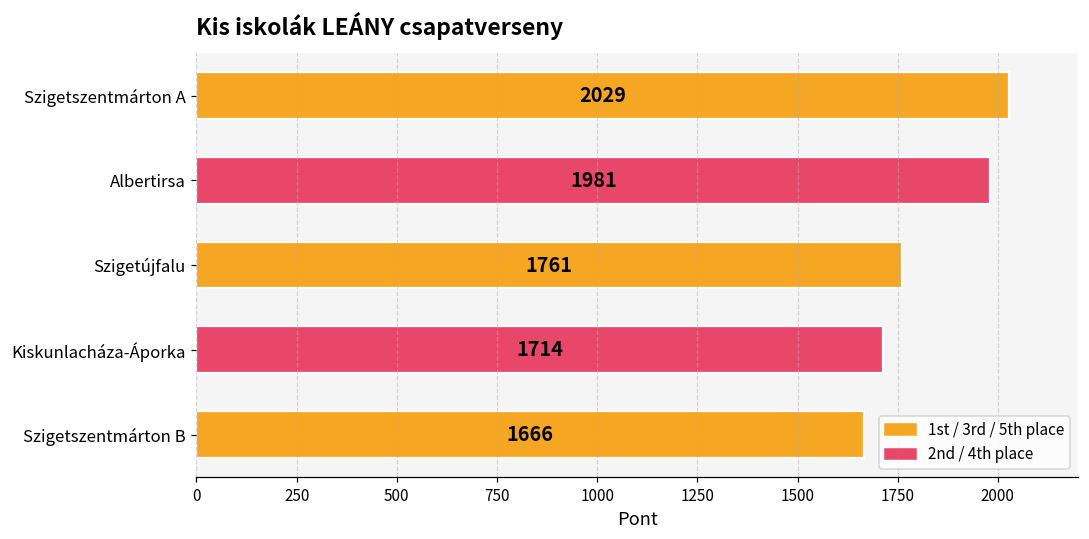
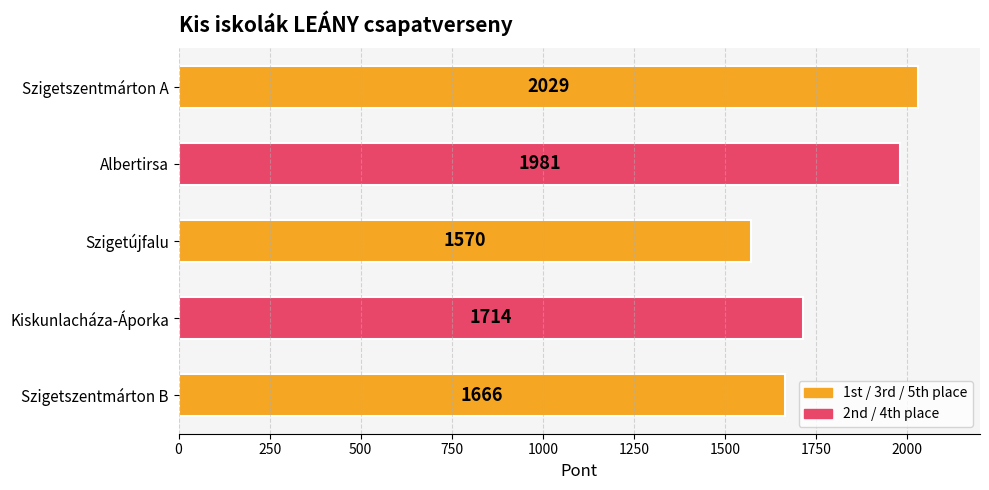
  {
    "Szigetszentmárton A": 2029,
    "Albertirsa": 1981,
-   "Szigetújfalu": 1761,
+   "Szigetújfalu": 1570,
    "Kiskunlacháza-Áporka": 1714,
    "Szigetszentmárton B": 1666
  }
